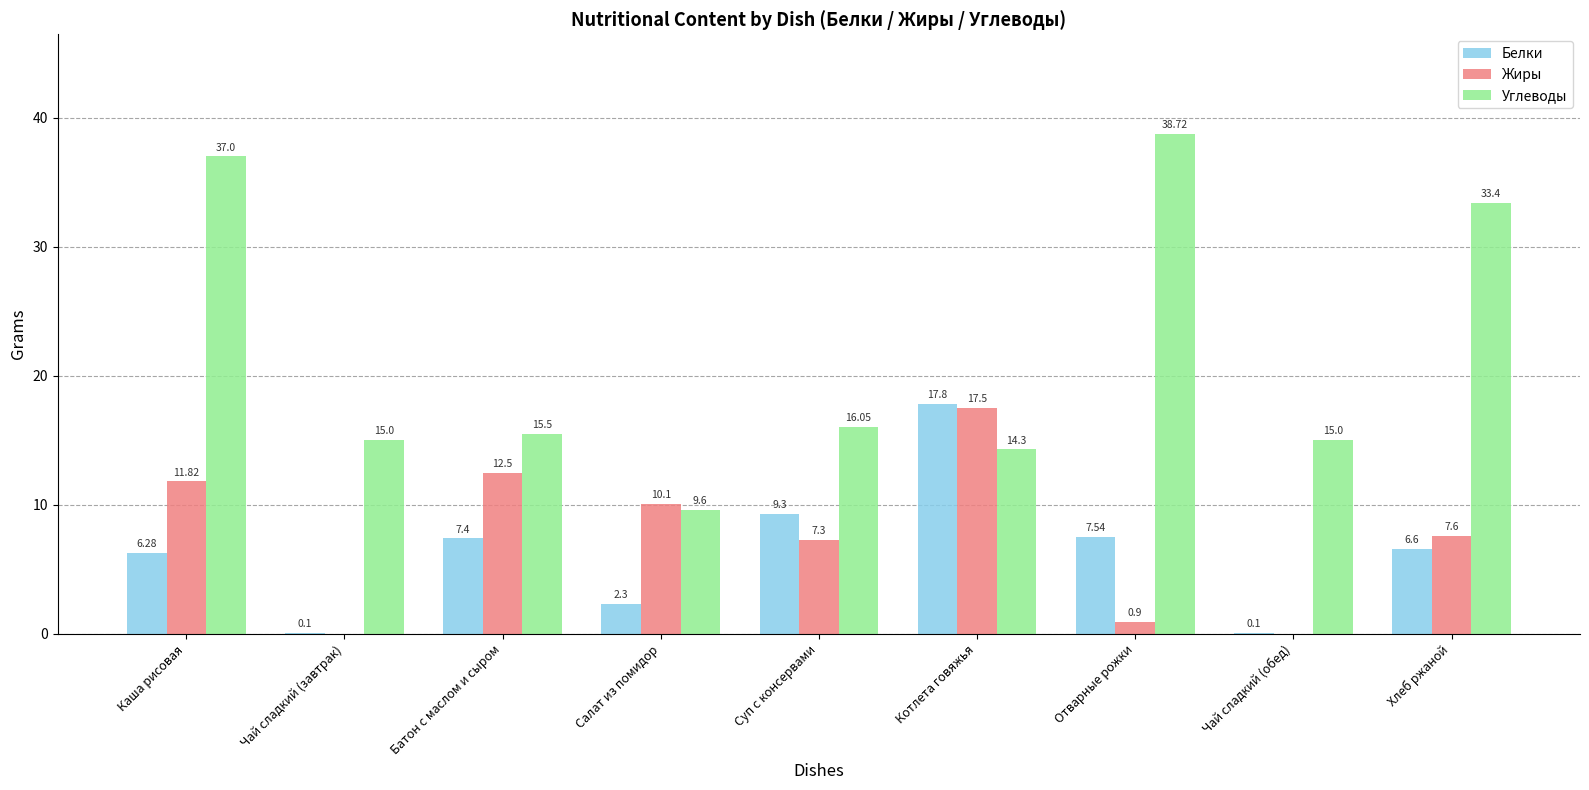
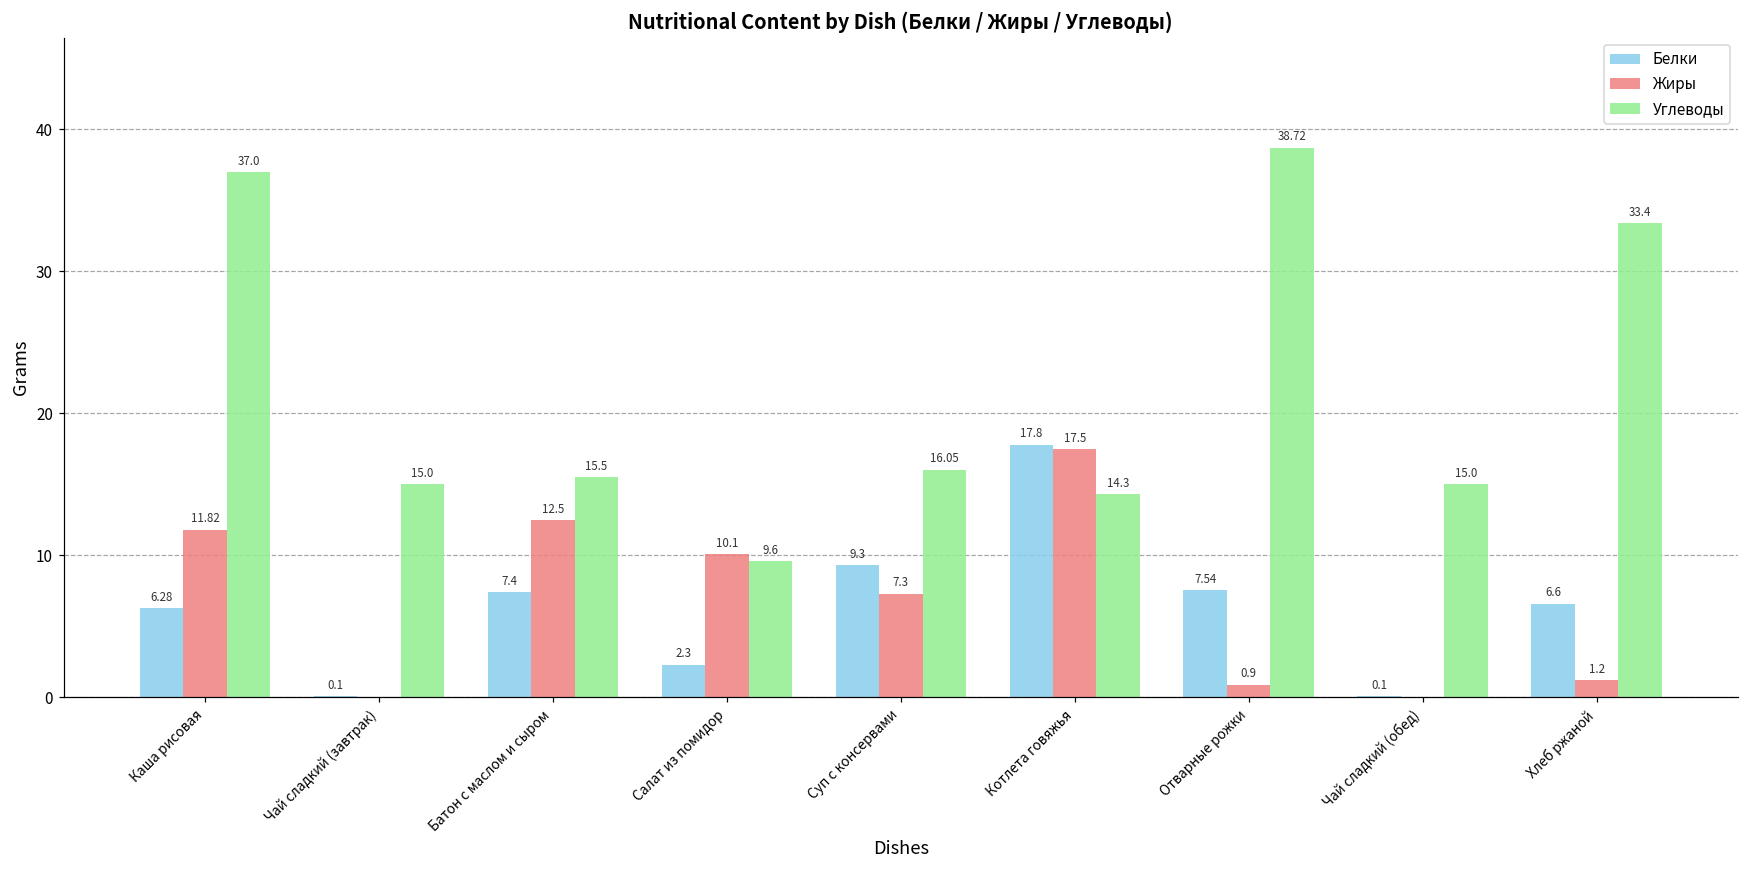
  {
    "Белки": {
      "Каша рисовая": 6.28,
      "Чай сладкий (завтрак)": 0.1,
      "Батон с маслом и сыром": 7.4,
      "Салат из помидор": 2.3,
      "Суп c консервами": 9.3,
      "Котлета говяжья": 17.8,
      "Отварные рожки": 7.54,
      "Чай сладкий (обед)": 0.1,
      "Хлеб ржаной": 6.6
    },
    "Жиры": {
      "Каша рисовая": 11.82,
      "Батон с маслом и сыром": 12.5,
      "Салат из помидор": 10.1,
      "Суп c консервами": 7.3,
      "Котлета говяжья": 17.5,
      "Отварные рожки": 0.9,
-     "Хлеб ржаной": 7.6
+     "Хлеб ржаной": 1.2
    },
    "Углеводы": {
      "Каша рисовая": 37.0,
      "Чай сладкий (завтрак)": 15.0,
      "Батон с маслом и сыром": 15.5,
      "Салат из помидор": 9.6,
      "Суп c консервами": 16.05,
      "Котлета говяжья": 14.3,
      "Отварные рожки": 38.72,
      "Чай сладкий (обед)": 15.0,
      "Хлеб ржаной": 33.4
    }
  }
